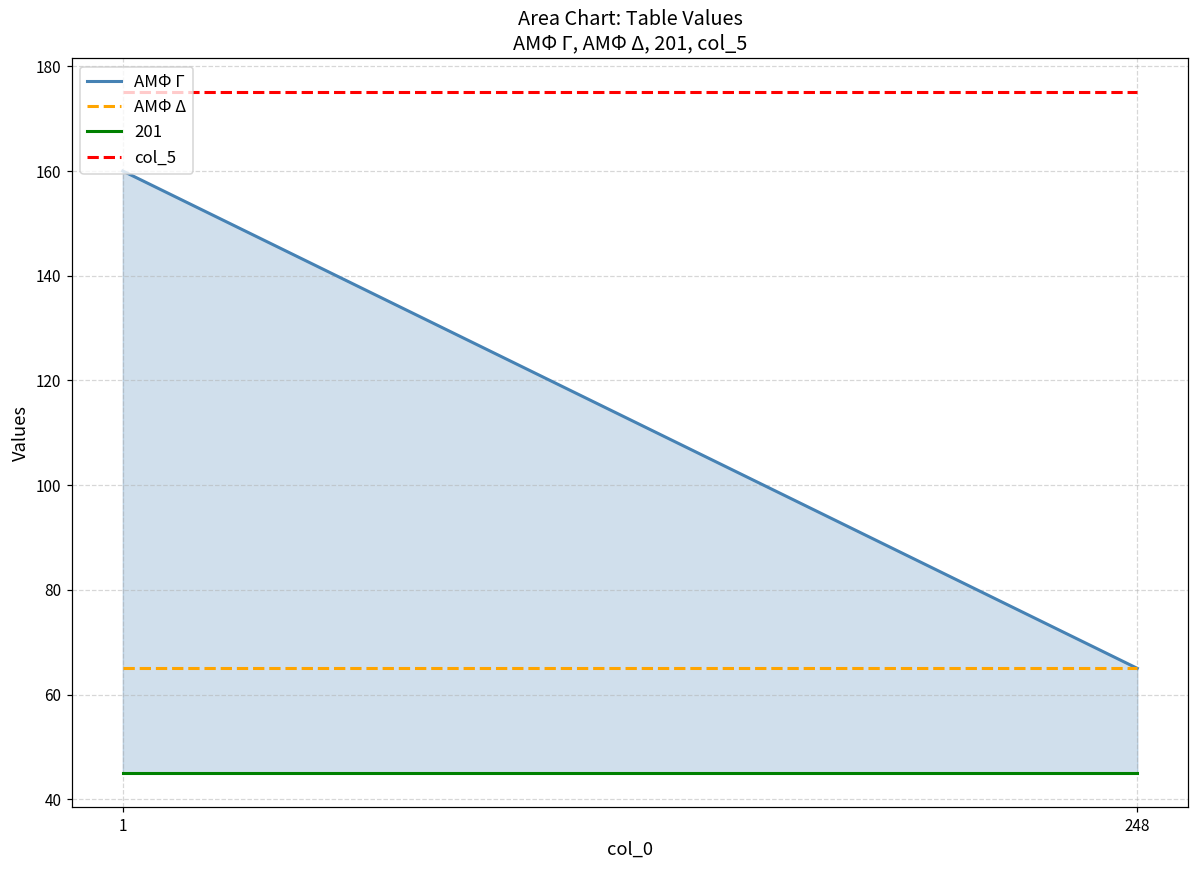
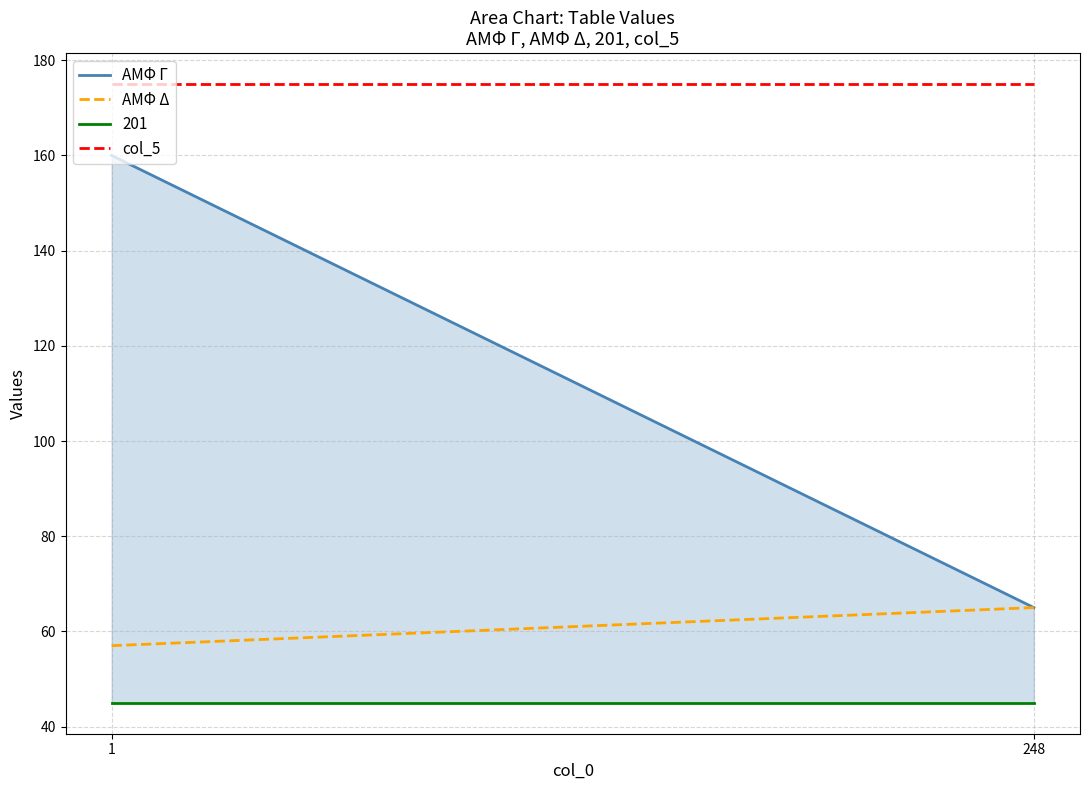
  {
    "ΑΜΦ Δ": {
-     "1": 65
+     "1": 57
    },
    "201": {
      "1": 45,
      "248": 45
    },
    "col_5": {
      "248": 175
    }
  }
